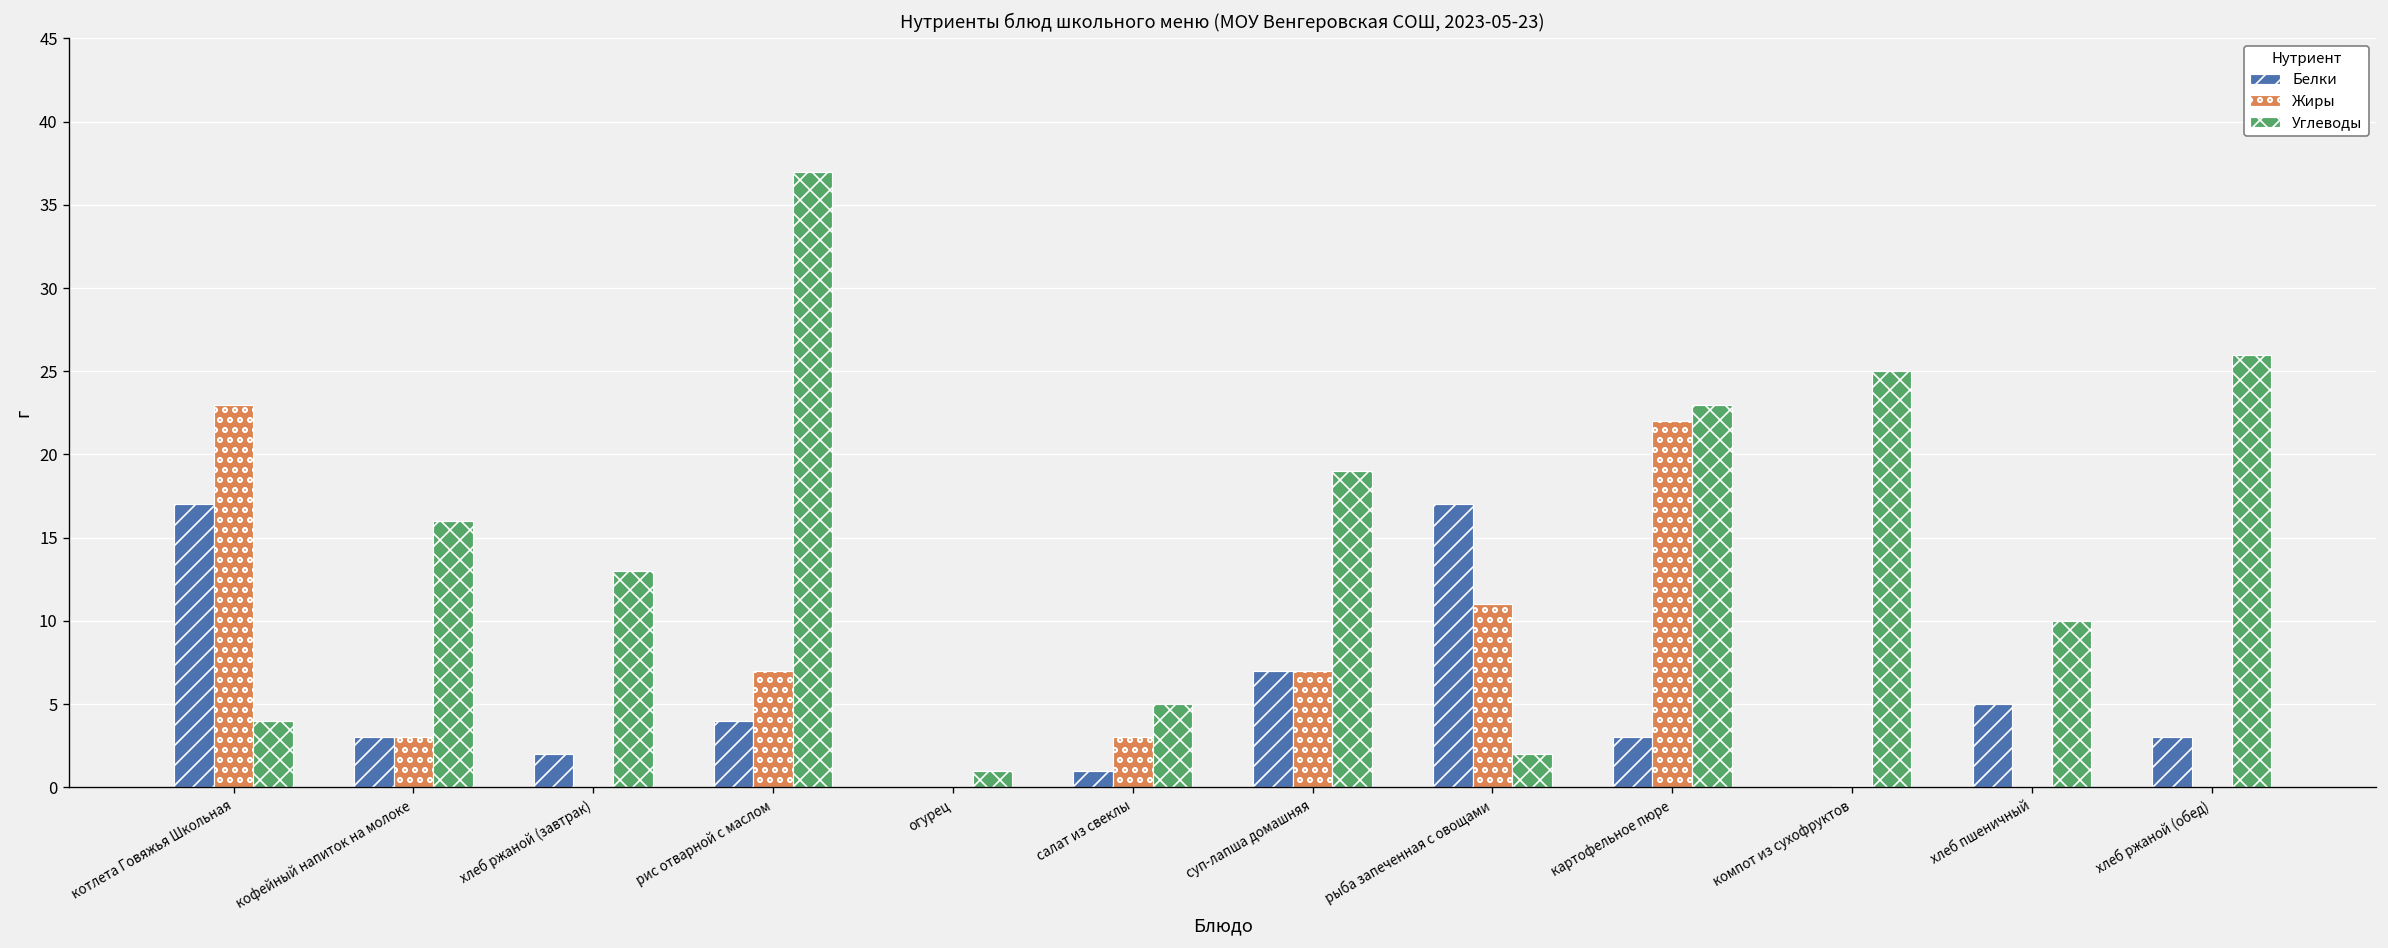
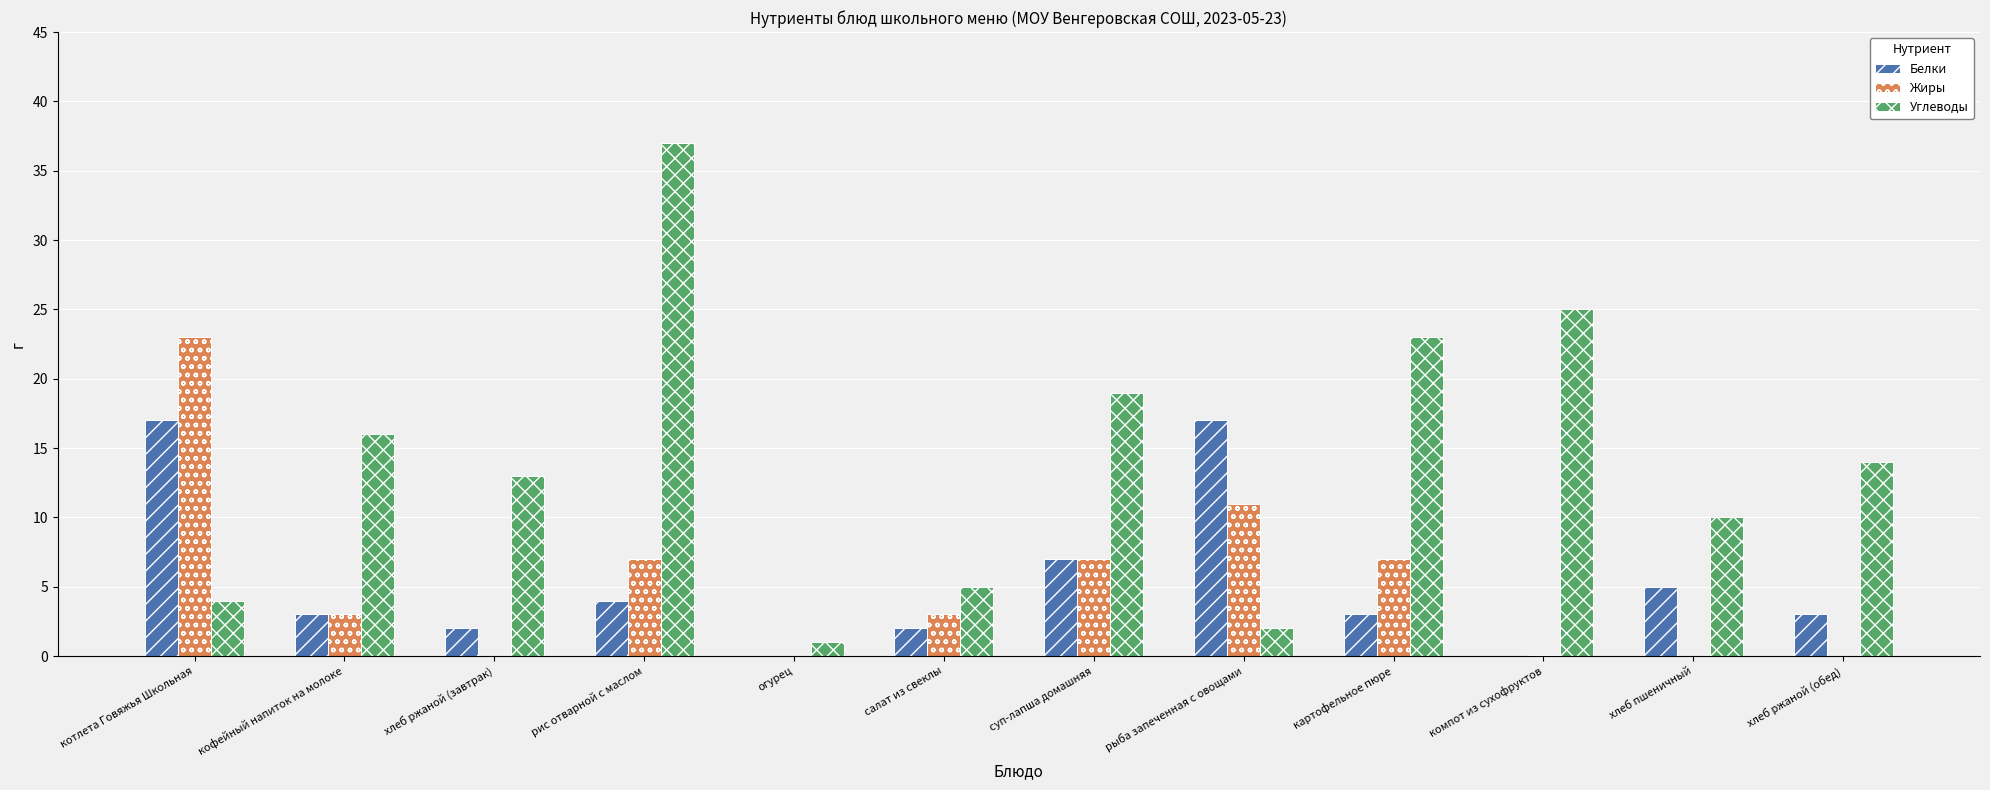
  {
    "Белки": {
      "котлета Говяжья Школьная": 17,
      "кофейный напиток на молоке": 3,
      "хлеб ржаной (завтрак)": 2,
      "рис отварной с маслом": 4,
      "огурец": 0,
-     "салат из свеклы": 1,
+     "салат из свеклы": 2,
      "суп-лапша домашняя": 7,
      "рыба запеченная с овощами": 17,
      "картофельное пюре": 3,
      "компот из сухофруктов": 0,
      "хлеб пшеничный": 5,
      "хлеб ржаной (обед)": 3
    },
    "Жиры": {
      "котлета Говяжья Школьная": 23,
      "кофейный напиток на молоке": 3,
      "хлеб ржаной (завтрак)": 0,
      "рис отварной с маслом": 7,
      "огурец": 0,
      "салат из свеклы": 3,
      "суп-лапша домашняя": 7,
      "рыба запеченная с овощами": 11,
-     "картофельное пюре": 22,
+     "картофельное пюре": 7,
      "хлеб пшеничный": 0,
      "хлеб ржаной (обед)": 0
    },
    "Углеводы": {
      "котлета Говяжья Школьная": 4,
      "кофейный напиток на молоке": 16,
      "хлеб ржаной (завтрак)": 13,
      "рис отварной с маслом": 37,
      "огурец": 1,
      "салат из свеклы": 5,
      "суп-лапша домашняя": 19,
      "рыба запеченная с овощами": 2,
      "картофельное пюре": 23,
      "компот из сухофруктов": 25,
      "хлеб пшеничный": 10,
-     "хлеб ржаной (обед)": 26
+     "хлеб ржаной (обед)": 14
    }
  }
